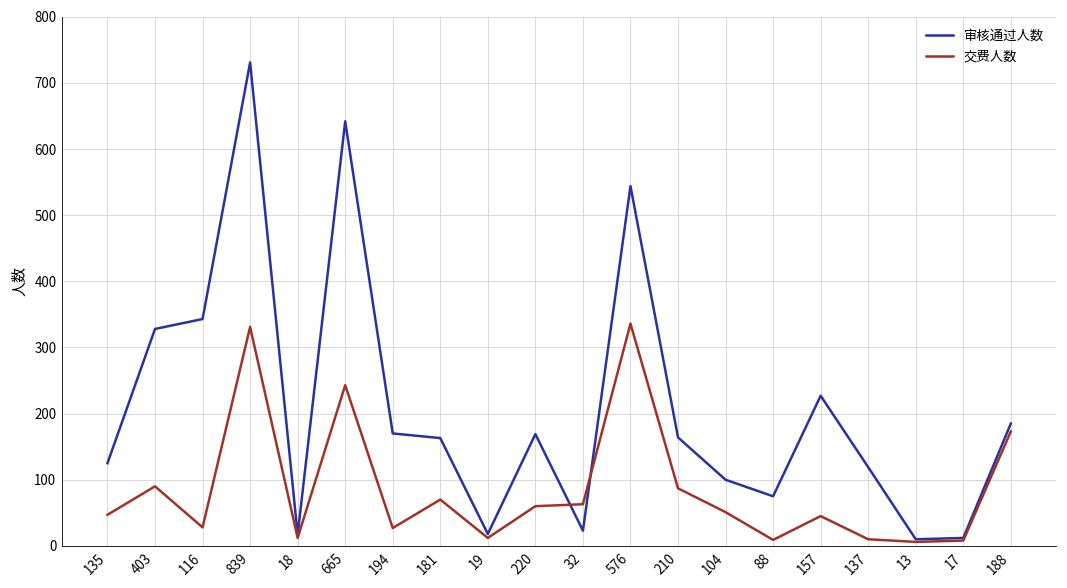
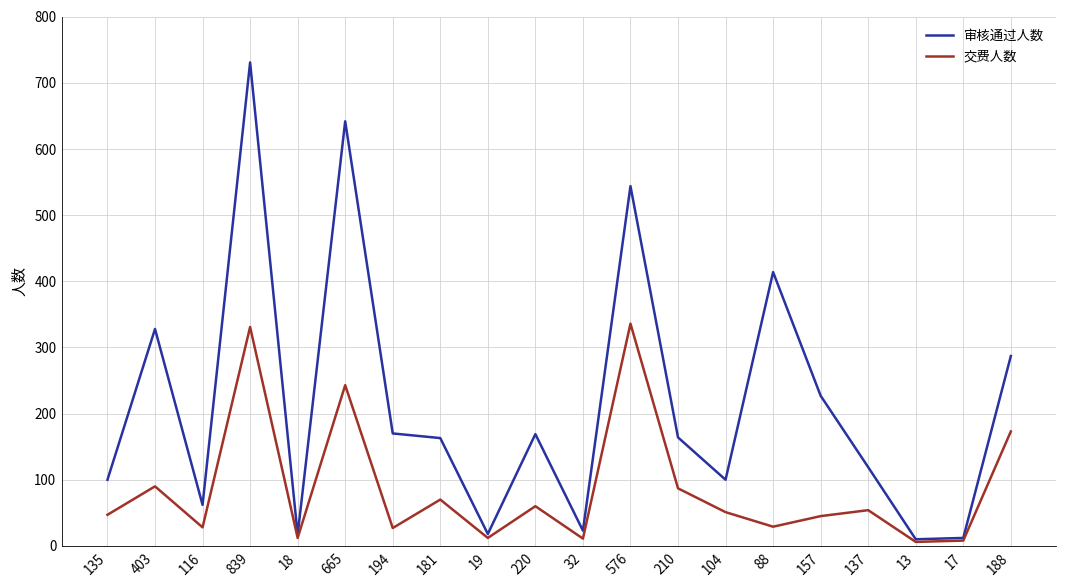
  {
    "审核通过人数": {
-     "135": 130,
+     "135": 100,
      "403": 330,
-     "116": 340,
+     "116": 60,
      "839": 730,
      "18": 20,
      "665": 640,
      "194": 170,
      "181": 160,
      "19": 20,
      "220": 170,
      "32": 20,
      "576": 540,
      "210": 160,
      "104": 100,
-     "88": 80,
+     "88": 410,
      "157": 230,
      "137": 120,
-     "188": 190
+     "188": 290
    },
    "交费人数": {
      "135": 50,
      "403": 90,
      "116": 30,
      "839": 330,
      "18": 10,
      "665": 240,
      "194": 30,
      "181": 70,
      "19": 10,
      "220": 60,
-     "32": 60,
+     "32": 10,
      "576": 340,
      "210": 90,
      "104": 50,
-     "88": 10,
+     "88": 30,
      "157": 50,
-     "137": 10,
+     "137": 50,
      "188": 170
    }
  }
